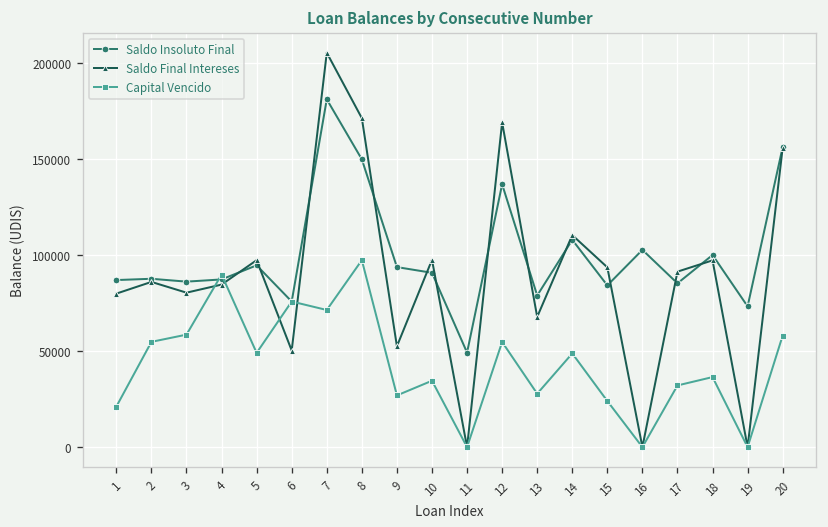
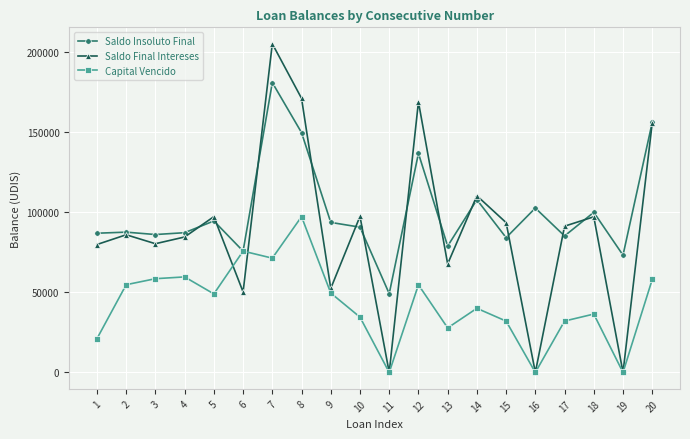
  {
    "Capital Vencido": {
      "1": 21000,
      "2": 55000,
      "3": 59000,
-     "4": 90000,
+     "4": 60000,
      "5": 49000,
      "7": 71000,
      "8": 97000,
-     "9": 27000,
+     "9": 50000,
      "10": 35000,
      "12": 55000,
      "13": 28000,
-     "14": 49000,
-     "15": 24000,
+     "14": 40000,
+     "15": 32000,
      "17": 32000,
      "18": 36000,
      "20": 58000
    }
  }
